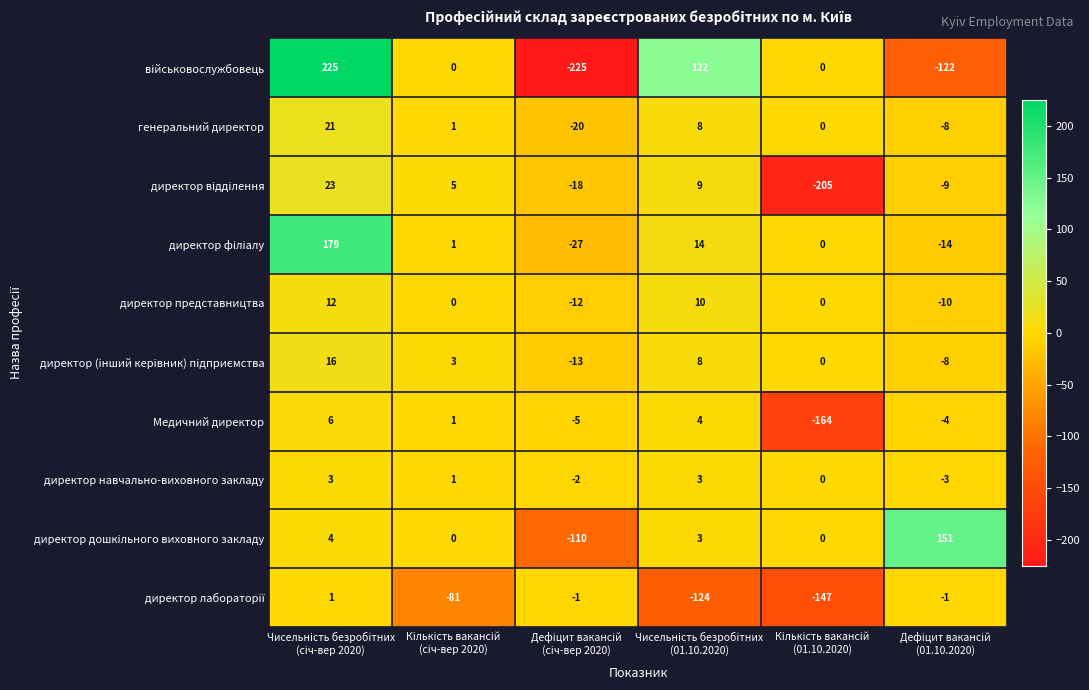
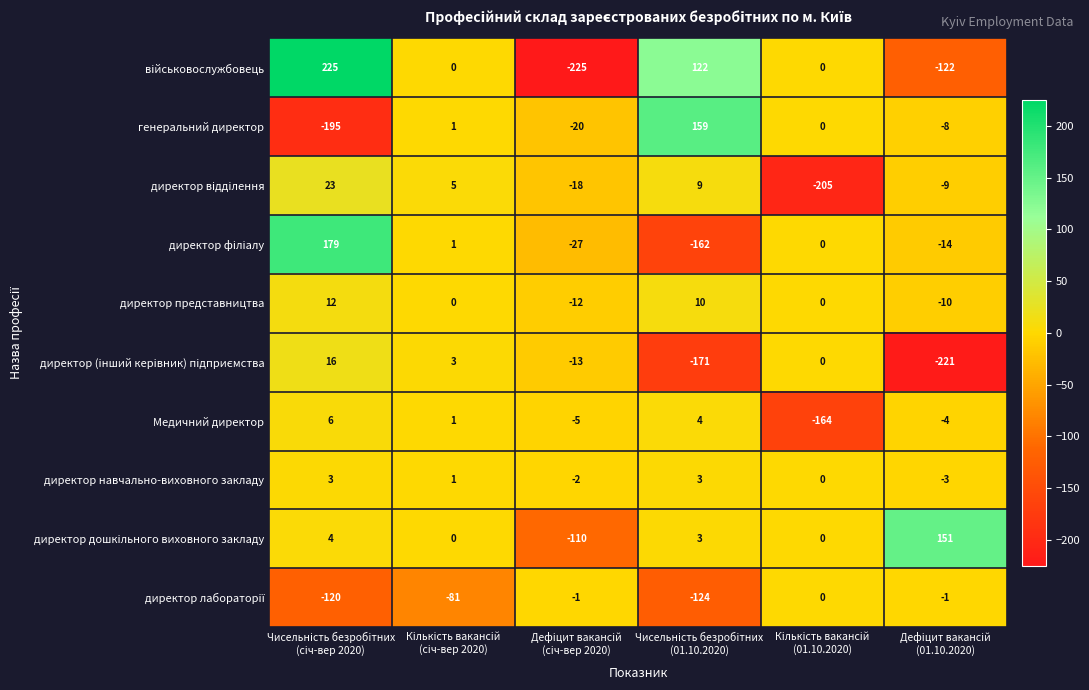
  {
    "військовослужбовець": {
      "Чисельність безробітних (січ-вер 2020)": 225,
      "Кількість вакансій (січ-вер 2020)": 0,
      "Дефіцит вакансій (січ-вер 2020)": -225,
      "Чисельність безробітних (01.10.2020)": 122,
      "Кількість вакансій (01.10.2020)": 0,
      "Дефіцит вакансій (01.10.2020)": -122
    },
    "генеральний директор": {
-     "Чисельність безробітних (січ-вер 2020)": 21,
+     "Чисельність безробітних (січ-вер 2020)": -195,
      "Кількість вакансій (січ-вер 2020)": 1,
      "Дефіцит вакансій (січ-вер 2020)": -20,
-     "Чисельність безробітних (01.10.2020)": 8,
+     "Чисельність безробітних (01.10.2020)": 159,
      "Кількість вакансій (01.10.2020)": 0,
      "Дефіцит вакансій (01.10.2020)": -8
    },
    "директор відділення": {
      "Чисельність безробітних (січ-вер 2020)": 23,
      "Кількість вакансій (січ-вер 2020)": 5,
      "Дефіцит вакансій (січ-вер 2020)": -18,
      "Чисельність безробітних (01.10.2020)": 9,
      "Кількість вакансій (01.10.2020)": -205,
      "Дефіцит вакансій (01.10.2020)": -9
    },
    "директор філіалу": {
      "Чисельність безробітних (січ-вер 2020)": 179,
      "Кількість вакансій (січ-вер 2020)": 1,
      "Дефіцит вакансій (січ-вер 2020)": -27,
-     "Чисельність безробітних (01.10.2020)": 14,
+     "Чисельність безробітних (01.10.2020)": -162,
      "Кількість вакансій (01.10.2020)": 0,
      "Дефіцит вакансій (01.10.2020)": -14
    },
    "директор представництва": {
      "Чисельність безробітних (січ-вер 2020)": 12,
      "Кількість вакансій (січ-вер 2020)": 0,
      "Дефіцит вакансій (січ-вер 2020)": -12,
      "Чисельність безробітних (01.10.2020)": 10,
      "Кількість вакансій (01.10.2020)": 0,
      "Дефіцит вакансій (01.10.2020)": -10
    },
    "директор (інший керівник) підприємства": {
      "Чисельність безробітних (січ-вер 2020)": 16,
      "Кількість вакансій (січ-вер 2020)": 3,
      "Дефіцит вакансій (січ-вер 2020)": -13,
-     "Чисельність безробітних (01.10.2020)": 8,
+     "Чисельність безробітних (01.10.2020)": -171,
      "Кількість вакансій (01.10.2020)": 0,
-     "Дефіцит вакансій (01.10.2020)": -8
+     "Дефіцит вакансій (01.10.2020)": -221
    },
    "Медичний директор": {
      "Чисельність безробітних (січ-вер 2020)": 6,
      "Кількість вакансій (січ-вер 2020)": 1,
      "Дефіцит вакансій (січ-вер 2020)": -5,
      "Чисельність безробітних (01.10.2020)": 4,
      "Кількість вакансій (01.10.2020)": -164,
      "Дефіцит вакансій (01.10.2020)": -4
    },
    "директор навчально-виховного закладу": {
      "Чисельність безробітних (січ-вер 2020)": 3,
      "Кількість вакансій (січ-вер 2020)": 1,
      "Дефіцит вакансій (січ-вер 2020)": -2,
      "Чисельність безробітних (01.10.2020)": 3,
      "Кількість вакансій (01.10.2020)": 0,
      "Дефіцит вакансій (01.10.2020)": -3
    },
    "директор дошкільного виховного закладу": {
      "Чисельність безробітних (січ-вер 2020)": 4,
      "Кількість вакансій (січ-вер 2020)": 0,
      "Дефіцит вакансій (січ-вер 2020)": -110,
      "Чисельність безробітних (01.10.2020)": 3,
      "Кількість вакансій (01.10.2020)": 0,
      "Дефіцит вакансій (01.10.2020)": 151
    },
    "директор лабораторії": {
-     "Чисельність безробітних (січ-вер 2020)": 1,
+     "Чисельність безробітних (січ-вер 2020)": -120,
      "Кількість вакансій (січ-вер 2020)": -81,
      "Дефіцит вакансій (січ-вер 2020)": -1,
      "Чисельність безробітних (01.10.2020)": -124,
-     "Кількість вакансій (01.10.2020)": -147,
+     "Кількість вакансій (01.10.2020)": 0,
      "Дефіцит вакансій (01.10.2020)": -1
    }
  }
